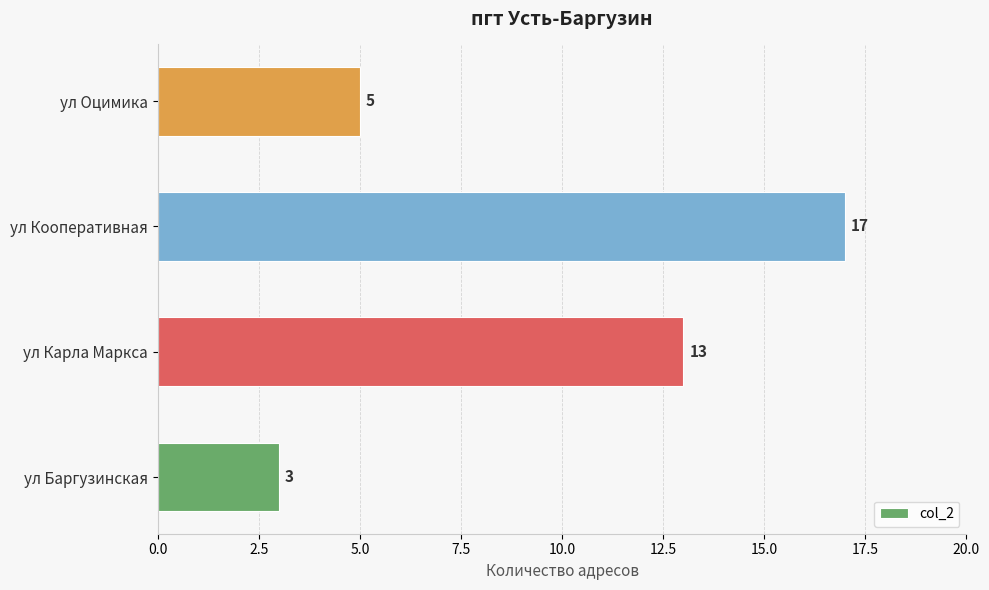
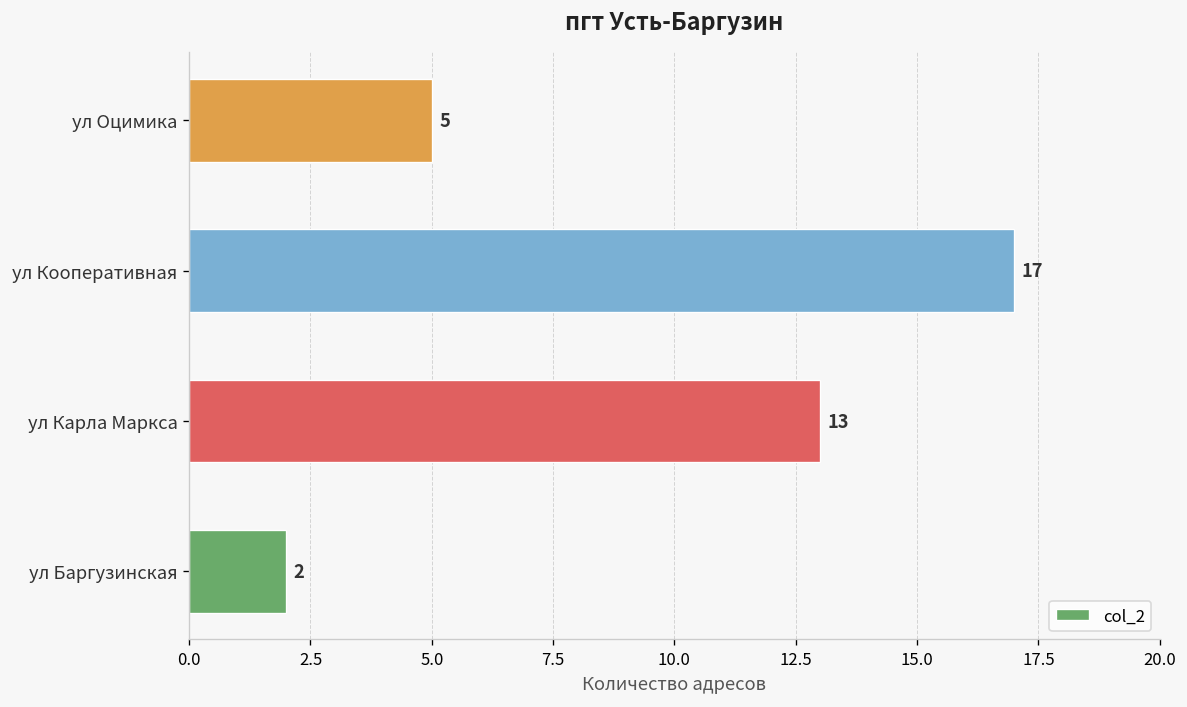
  {
    "ул Оцимика": 5,
    "ул Кооперативная": 17,
    "ул Карла Маркса": 13,
-   "ул Баргузинская": 3
+   "ул Баргузинская": 2
  }
